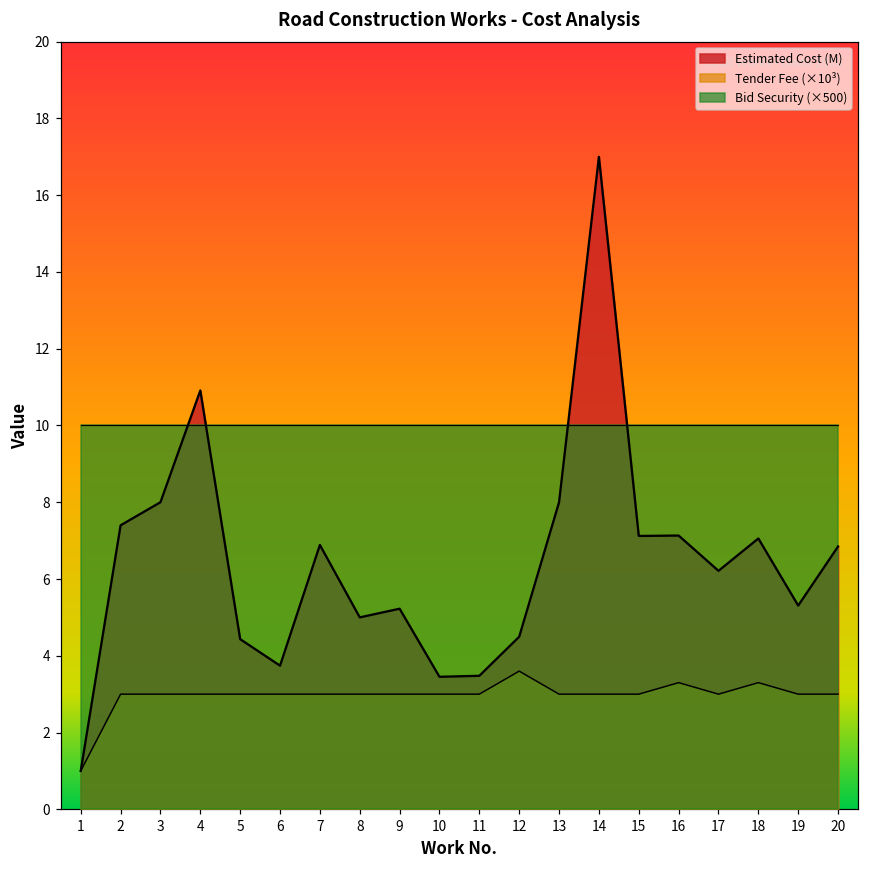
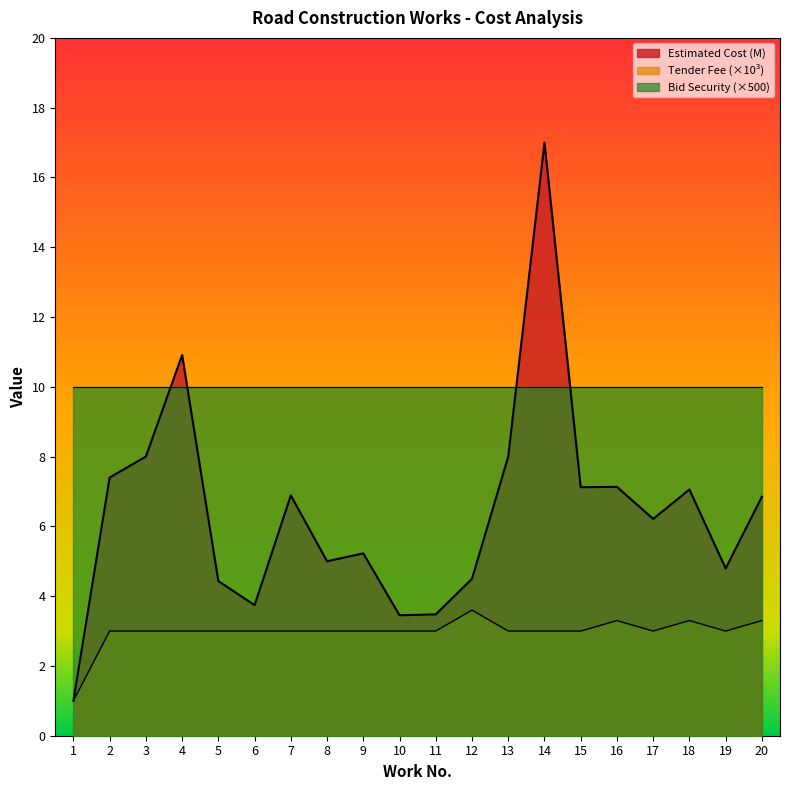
  {
    "Estimated Cost (M)": {
      "2": 7.4,
      "3": 8.0,
      "4": 10.9,
      "5": 4.4,
      "6": 3.7,
      "7": 6.9,
      "8": 5.0,
      "9": 5.2,
      "10": 3.5,
      "11": 3.5,
      "12": 4.5,
      "13": 8.0,
      "14": 17.0,
      "15": 7.1,
      "16": 7.1,
      "17": 6.2,
      "18": 7.1,
-     "19": 5.3,
+     "19": 4.8,
      "20": 6.8
    },
    "Tender Fee (×10³)": {
      "2": 3.0,
      "3": 3.0,
      "4": 3.0,
      "5": 3.0,
      "6": 3.0,
      "7": 3.0,
      "8": 3.0,
      "9": 3.0,
      "10": 3.0,
      "11": 3.0,
      "12": 3.6,
      "13": 3.0,
      "14": 3.0,
      "15": 3.0,
      "16": 3.3,
      "17": 3.0,
      "18": 3.3,
      "19": 3.0,
-     "20": 3.0
+     "20": 3.3
    },
    "Bid Security (×500)": {
      "1": 10.0,
      "2": 10.0,
      "3": 10.0,
      "4": 10.0,
      "5": 10.0,
      "6": 10.0,
      "7": 10.0,
      "8": 10.0,
      "9": 10.0,
      "10": 10.0,
      "11": 10.0,
      "12": 10.0,
      "13": 10.0,
      "14": 10.0,
      "15": 10.0,
      "16": 10.0,
      "17": 10.0,
      "18": 10.0,
      "19": 10.0,
      "20": 10.0
    }
  }
